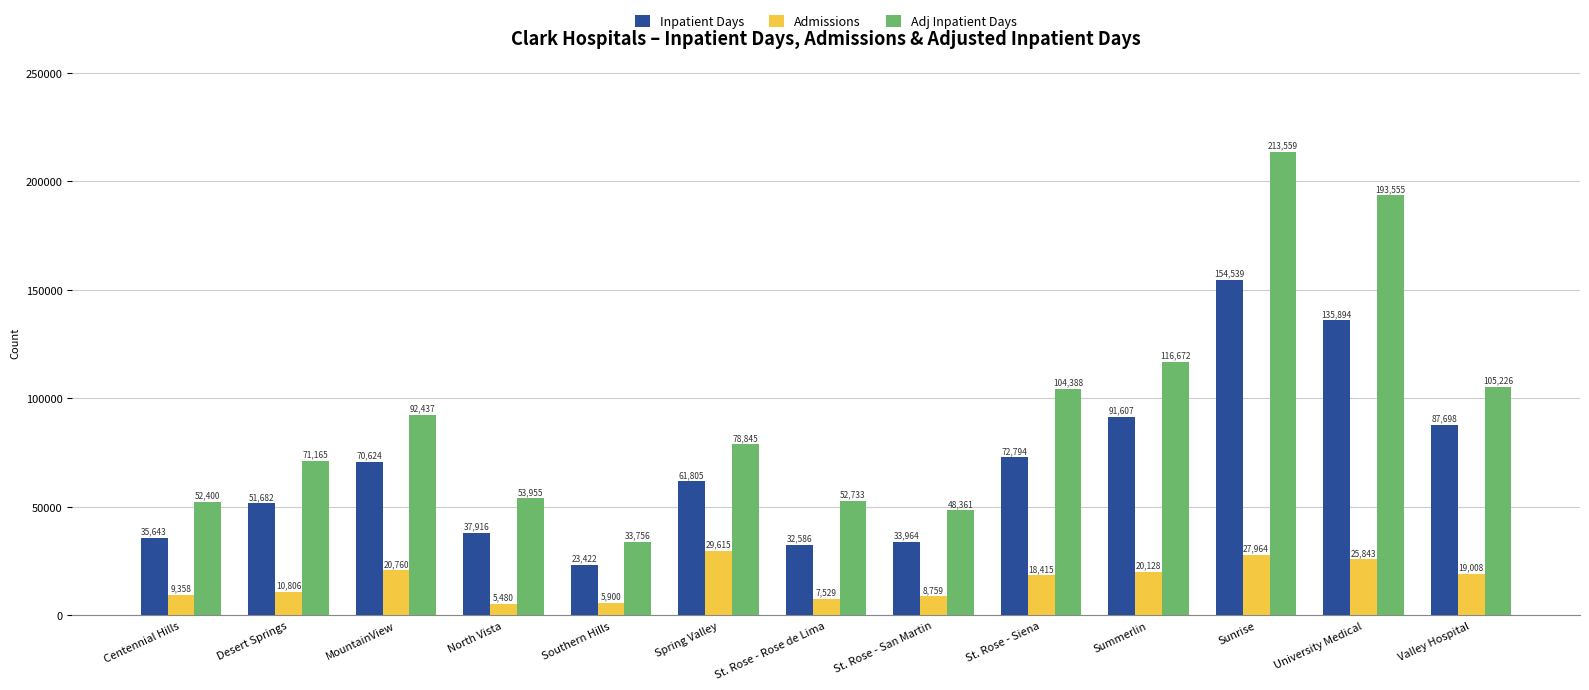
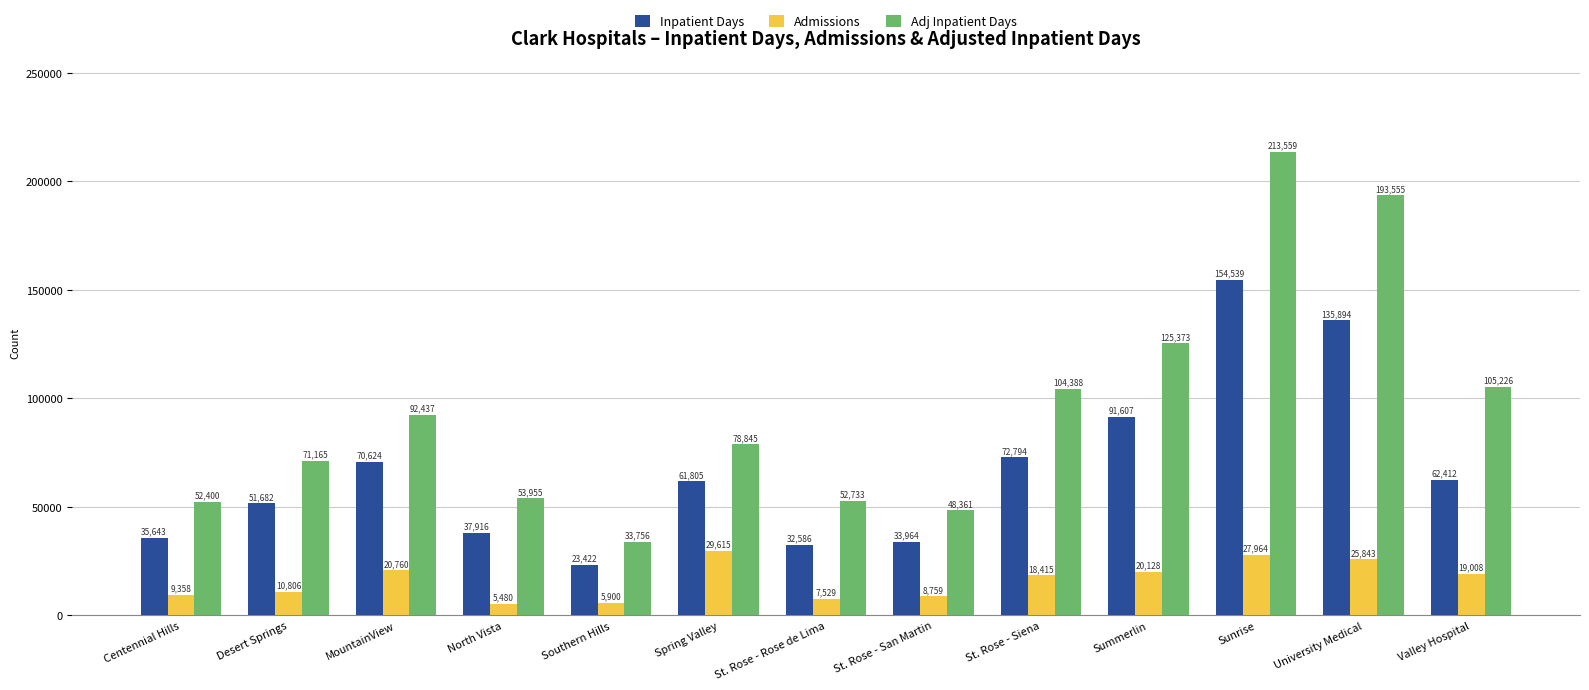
  {
    "Inpatient Days": {
      "Centennial Hills": "35,643",
      "Desert Springs": "51,682",
      "MountainView": "70,624",
      "North Vista": "37,916",
      "Southern Hills": "23,422",
      "Spring Valley": "61,805",
      "St. Rose - Rose de Lima": "32,586",
      "St. Rose - San Martin": "33,964",
      "St. Rose - Siena": "72,794",
      "Summerlin": "91,607",
      "Sunrise": "154,539",
      "University Medical": "135,894",
-     "Valley Hospital": "87,698"
+     "Valley Hospital": "62,412"
    },
    "Admissions": {
      "Centennial Hills": "9,358",
      "Desert Springs": "10,806",
      "MountainView": "20,760",
      "North Vista": "5,480",
      "Southern Hills": "5,900",
      "Spring Valley": "29,615",
      "St. Rose - Rose de Lima": "7,529",
      "St. Rose - San Martin": "8,759",
      "St. Rose - Siena": "18,415",
      "Summerlin": "20,128",
      "Sunrise": "27,964",
      "University Medical": "25,843",
      "Valley Hospital": "19,008"
    },
    "Adj Inpatient Days": {
      "Centennial Hills": "52,400",
      "Desert Springs": "71,165",
      "MountainView": "92,437",
      "North Vista": "53,955",
      "Southern Hills": "33,756",
      "Spring Valley": "78,845",
      "St. Rose - Rose de Lima": "52,733",
      "St. Rose - San Martin": "48,361",
      "St. Rose - Siena": "104,388",
-     "Summerlin": "116,672",
+     "Summerlin": "125,373",
      "Sunrise": "213,559",
      "University Medical": "193,555",
      "Valley Hospital": "105,226"
    }
  }
